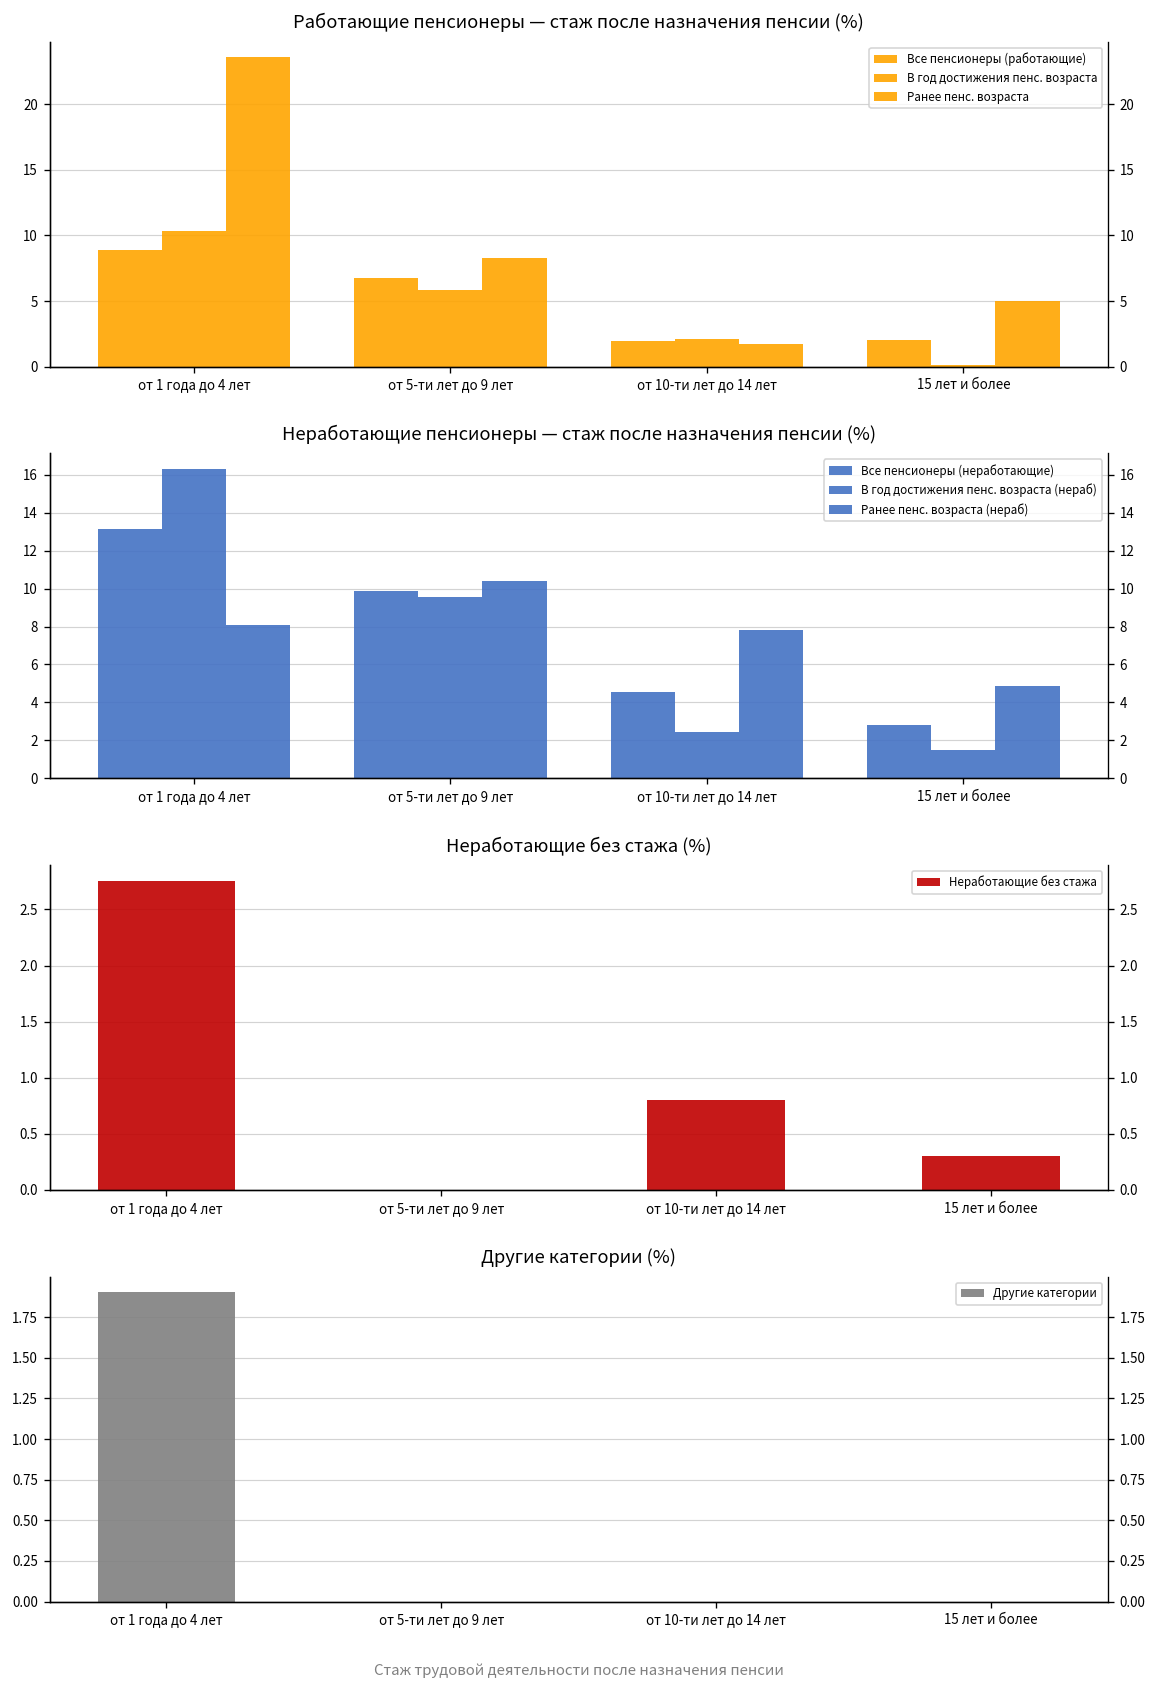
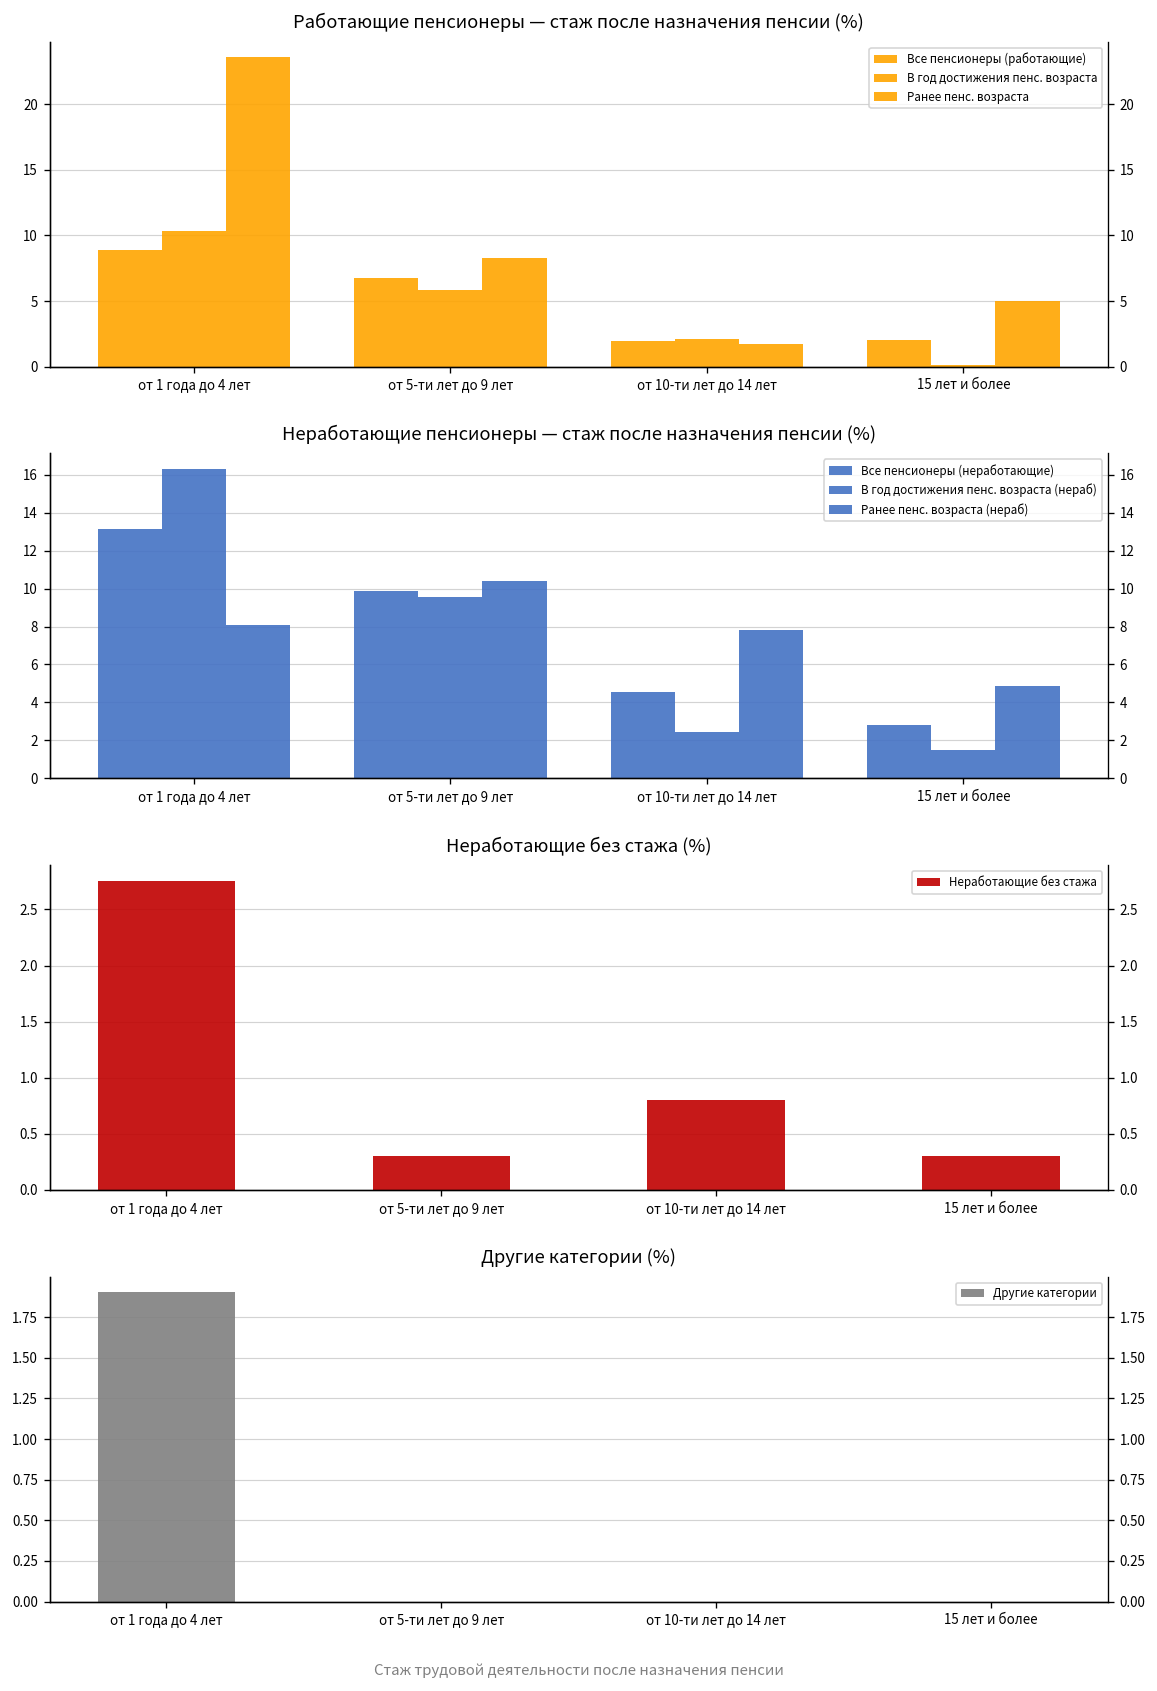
  {
    "Неработающие без стажа (%)": {
      "от 1 года до 4 лет": 2.8,
-     "от 5-ти лет до 9 лет": 0.0,
+     "от 5-ти лет до 9 лет": 0.3,
      "от 10-ти лет до 14 лет": 0.8,
      "15 лет и более": 0.3
    },
    "Другие категории (%)": {
      "от 1 года до 4 лет": 1.90,
      "от 5-ти лет до 9 лет": 0.00,
      "от 10-ти лет до 14 лет": 0.00,
      "15 лет и более": 0.00
    }
  }
